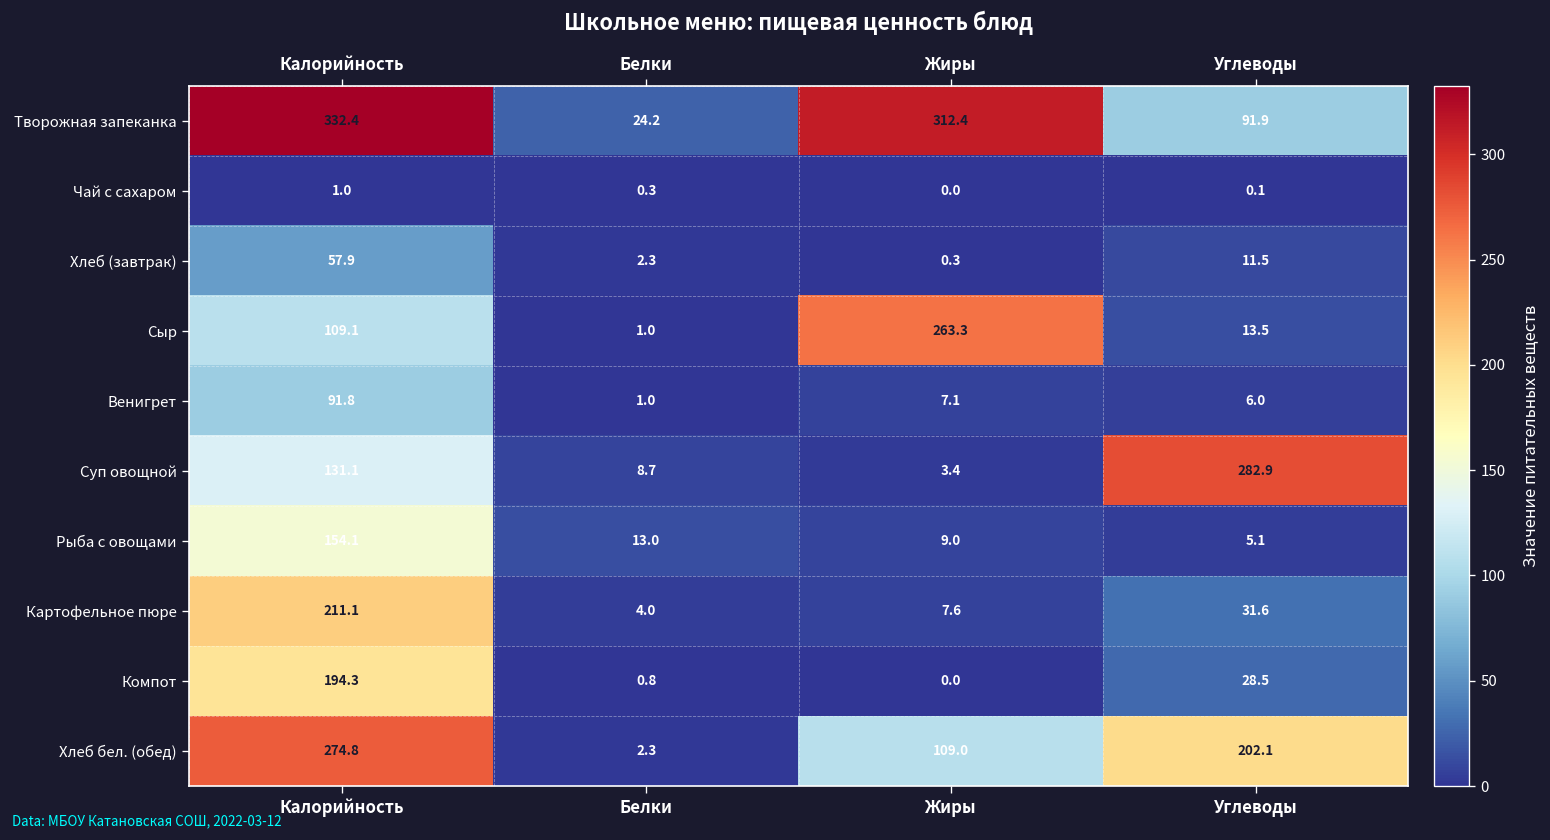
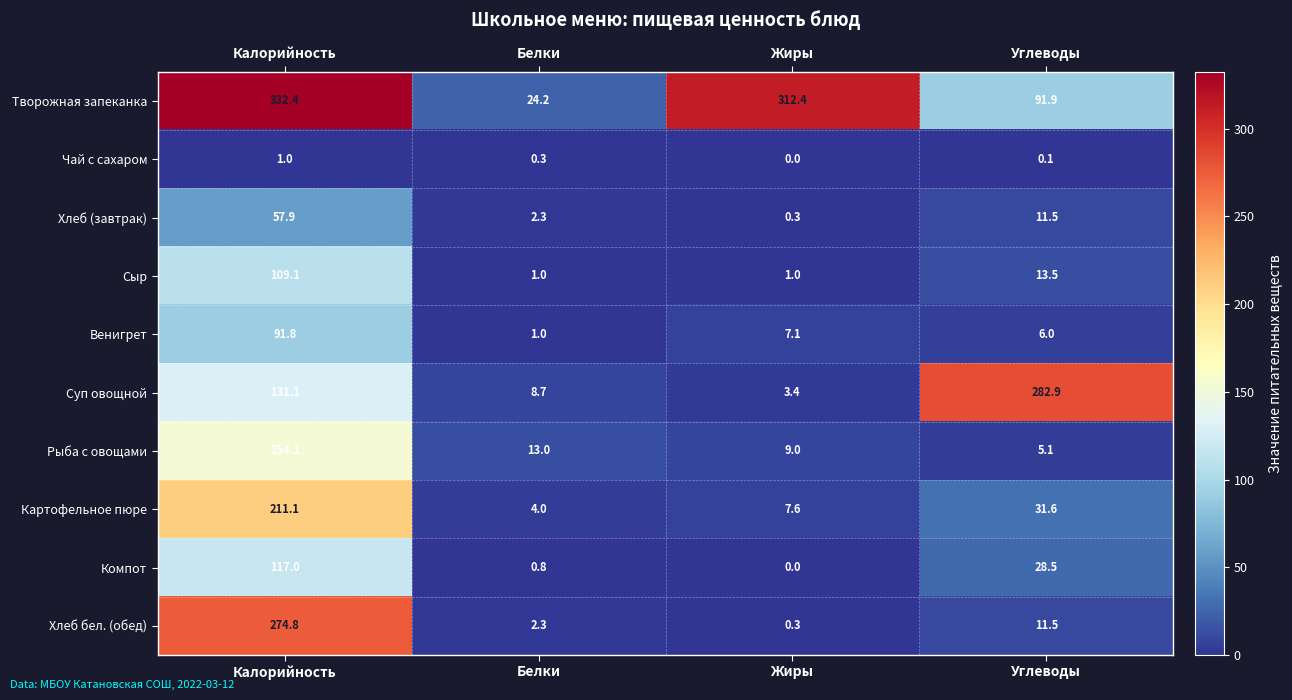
  {
    "Творожная запеканка": {
      "Калорийность": 332.4,
      "Белки": 24.2,
      "Жиры": 312.4,
      "Углеводы": 91.9
    },
    "Чай с сахаром": {
      "Калорийность": 1.0,
      "Белки": 0.3,
      "Жиры": 0.0,
      "Углеводы": 0.1
    },
    "Хлеб (завтрак)": {
      "Калорийность": 57.9,
      "Белки": 2.3,
      "Жиры": 0.3,
      "Углеводы": 11.5
    },
    "Сыр": {
      "Калорийность": 109.1,
      "Белки": 1.0,
-     "Жиры": 263.3,
+     "Жиры": 1.0,
      "Углеводы": 13.5
    },
    "Венигрет": {
      "Калорийность": 91.8,
      "Белки": 1.0,
      "Жиры": 7.1,
      "Углеводы": 6.0
    },
    "Суп овощной": {
      "Белки": 8.7,
      "Жиры": 3.4,
      "Углеводы": 282.9
    },
    "Рыба с овощами": {
      "Белки": 13.0,
      "Жиры": 9.0,
      "Углеводы": 5.1
    },
    "Картофельное пюре": {
      "Калорийность": 211.1,
      "Белки": 4.0,
      "Жиры": 7.6,
      "Углеводы": 31.6
    },
    "Компот": {
-     "Калорийность": 194.3,
+     "Калорийность": 117.0,
      "Белки": 0.8,
      "Жиры": 0.0,
      "Углеводы": 28.5
    },
    "Хлеб бел. (обед)": {
      "Калорийность": 274.8,
      "Белки": 2.3,
-     "Жиры": 109.0,
-     "Углеводы": 202.1
+     "Жиры": 0.3,
+     "Углеводы": 11.5
    }
  }
